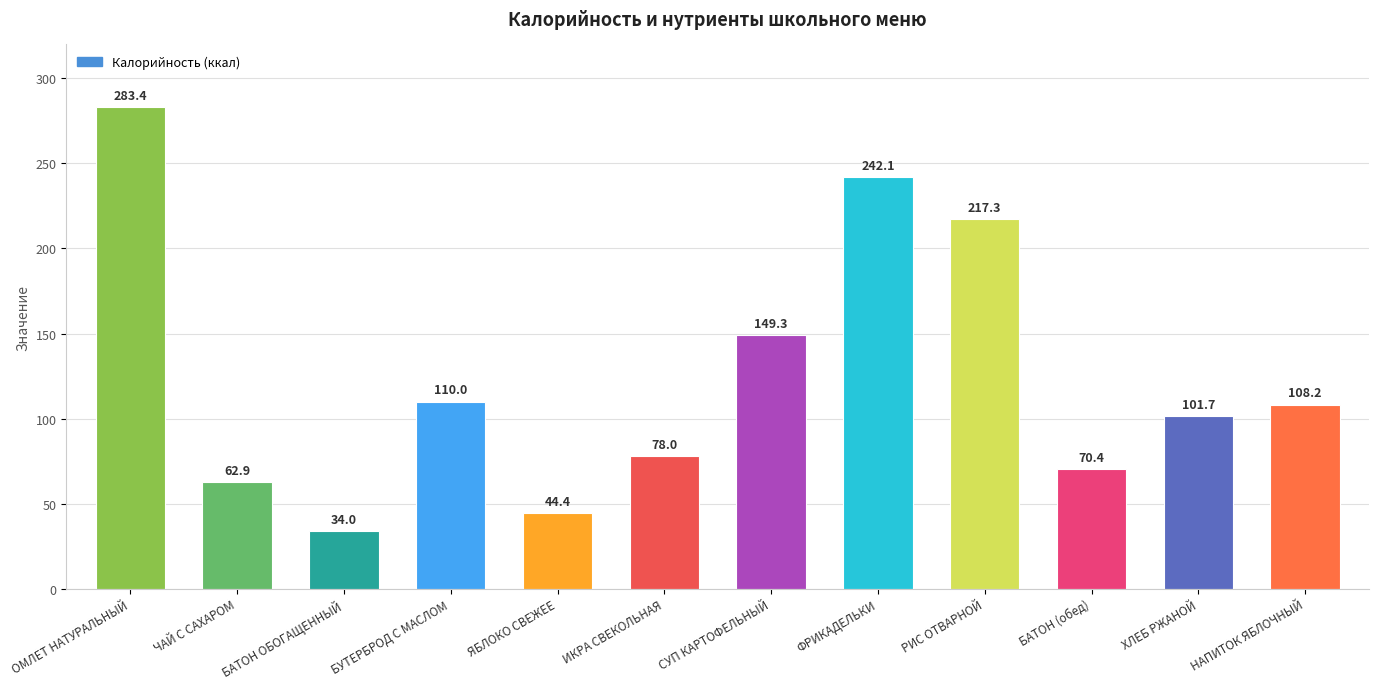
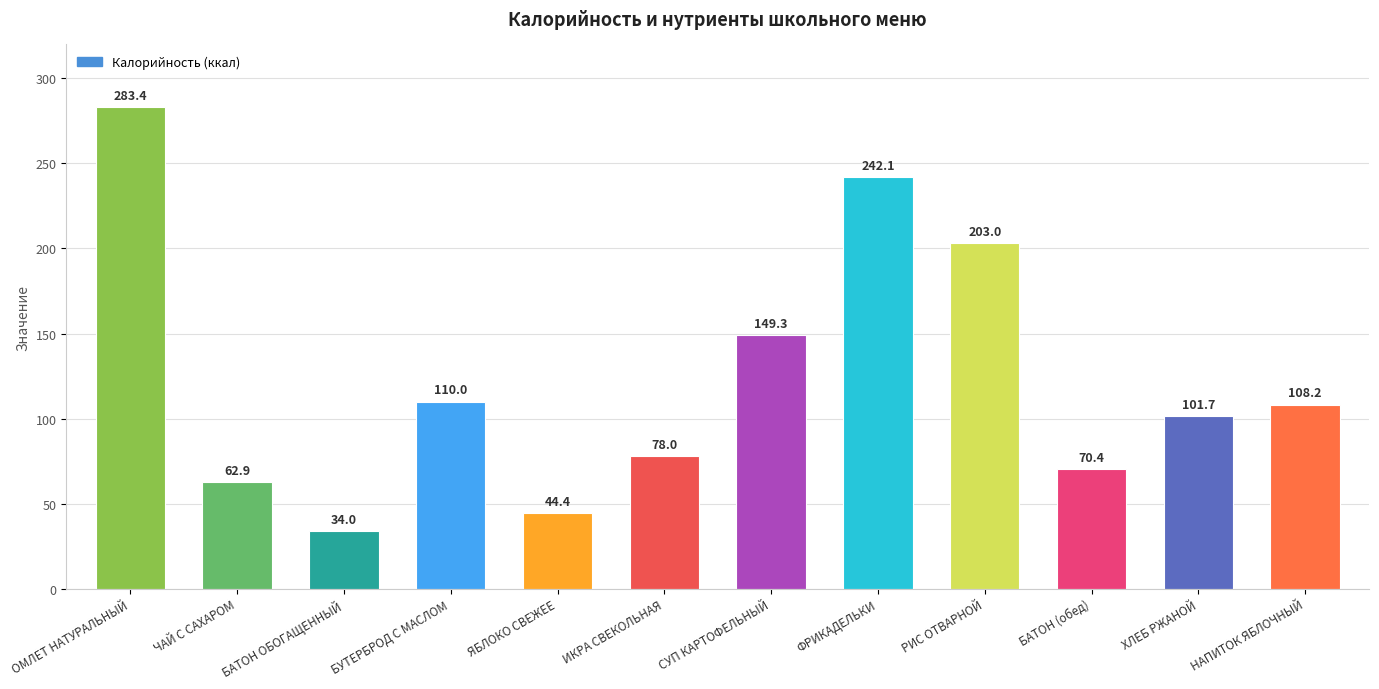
  {
    "ОМЛЕТ НАТУРАЛЬНЫЙ": 283.4,
    "ЧАЙ С САХАРОМ": 62.9,
    "БАТОН ОБОГАЩЕННЫЙ": 34.0,
    "БУТЕРБРОД С МАСЛОМ": 110.0,
    "ЯБЛОКО СВЕЖЕЕ": 44.4,
    "ИКРА СВЕКОЛЬНАЯ": 78.0,
    "СУП КАРТОФЕЛЬНЫЙ": 149.3,
    "ФРИКАДЕЛЬКИ": 242.1,
-   "РИС ОТВАРНОЙ": 217.3,
+   "РИС ОТВАРНОЙ": 203.0,
    "БАТОН (обед)": 70.4,
    "ХЛЕБ РЖАНОЙ": 101.7,
    "НАПИТОК ЯБЛОЧНЫЙ": 108.2
  }
